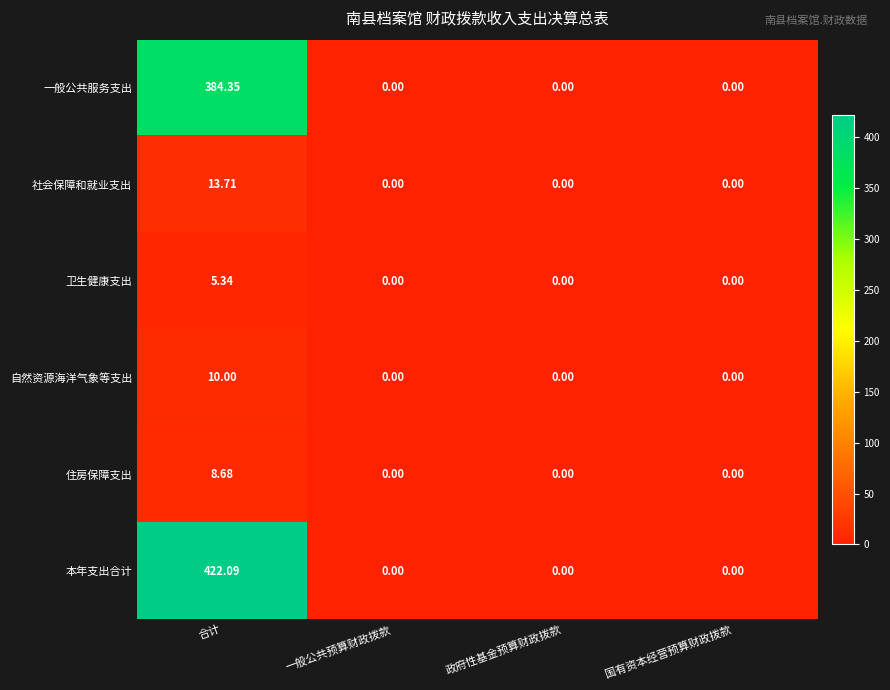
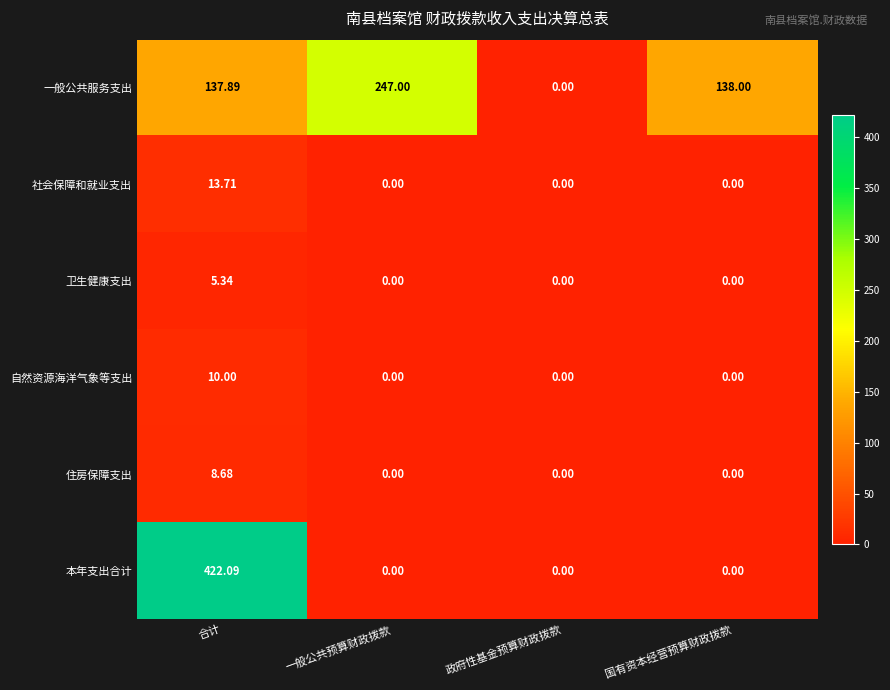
  {
    "一般公共服务支出": {
-     "合计": 384.35,
-     "一般公共预算财政拨款": 0.00,
+     "合计": 137.89,
+     "一般公共预算财政拨款": 247.00,
      "政府性基金预算财政拨款": 0.00,
-     "国有资本经营预算财政拨款": 0.00
+     "国有资本经营预算财政拨款": 138.00
    },
    "社会保障和就业支出": {
      "合计": 13.71,
      "一般公共预算财政拨款": 0.00,
      "政府性基金预算财政拨款": 0.00,
      "国有资本经营预算财政拨款": 0.00
    },
    "卫生健康支出": {
      "合计": 5.34,
      "一般公共预算财政拨款": 0.00,
      "政府性基金预算财政拨款": 0.00,
      "国有资本经营预算财政拨款": 0.00
    },
    "自然资源海洋气象等支出": {
      "合计": 10.00,
      "一般公共预算财政拨款": 0.00,
      "政府性基金预算财政拨款": 0.00,
      "国有资本经营预算财政拨款": 0.00
    },
    "住房保障支出": {
      "合计": 8.68,
      "一般公共预算财政拨款": 0.00,
      "政府性基金预算财政拨款": 0.00,
      "国有资本经营预算财政拨款": 0.00
    },
    "本年支出合计": {
      "合计": 422.09,
      "一般公共预算财政拨款": 0.00,
      "政府性基金预算财政拨款": 0.00,
      "国有资本经营预算财政拨款": 0.00
    }
  }
